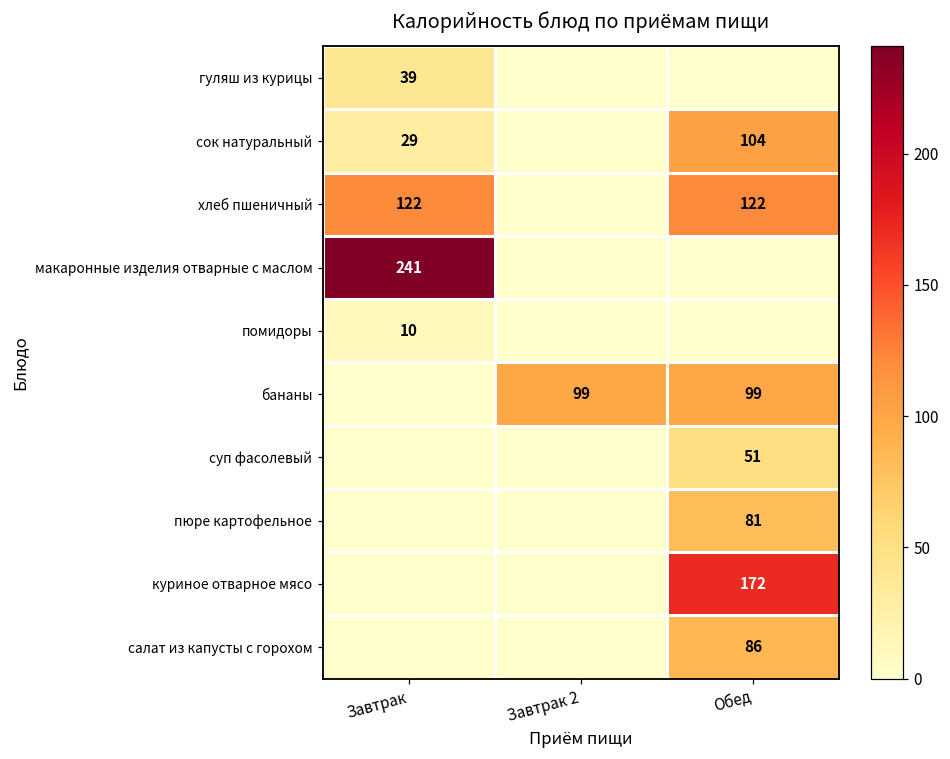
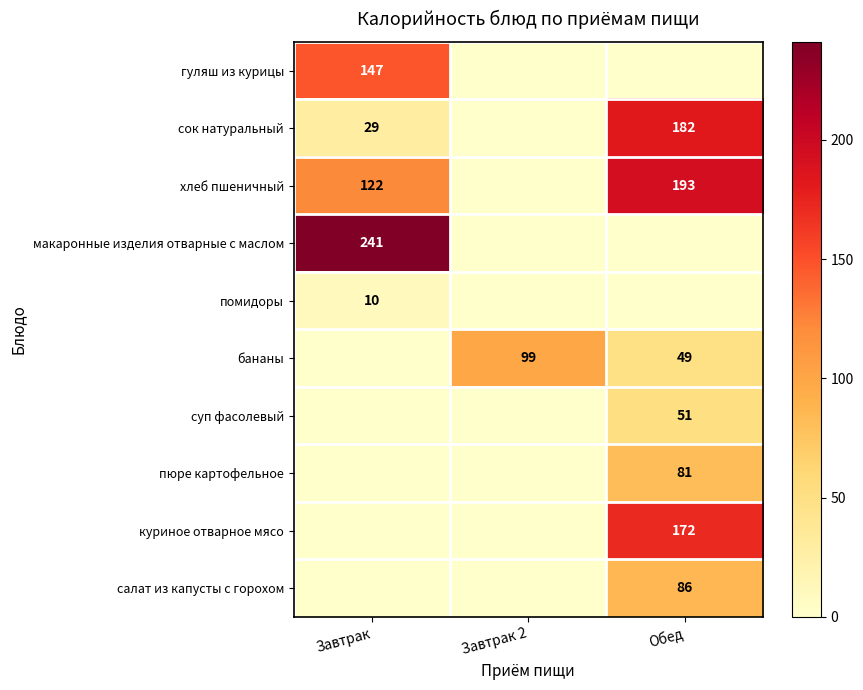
  {
    "гуляш из курицы": {
-     "Завтрак": 39
+     "Завтрак": 147
    },
    "сок натуральный": {
      "Завтрак": 29,
-     "Обед": 104
+     "Обед": 182
    },
    "хлеб пшеничный": {
      "Завтрак": 122,
-     "Обед": 122
+     "Обед": 193
    },
    "макаронные изделия отварные с маслом": {
      "Завтрак": 241
    },
    "помидоры": {
      "Завтрак": 10
    },
    "бананы": {
      "Завтрак 2": 99,
-     "Обед": 99
+     "Обед": 49
    },
    "суп фасолевый": {
      "Обед": 51
    },
    "пюре картофельное": {
      "Обед": 81
    },
    "куриное отварное мясо": {
      "Обед": 172
    },
    "салат из капусты с горохом": {
      "Обед": 86
    }
  }
